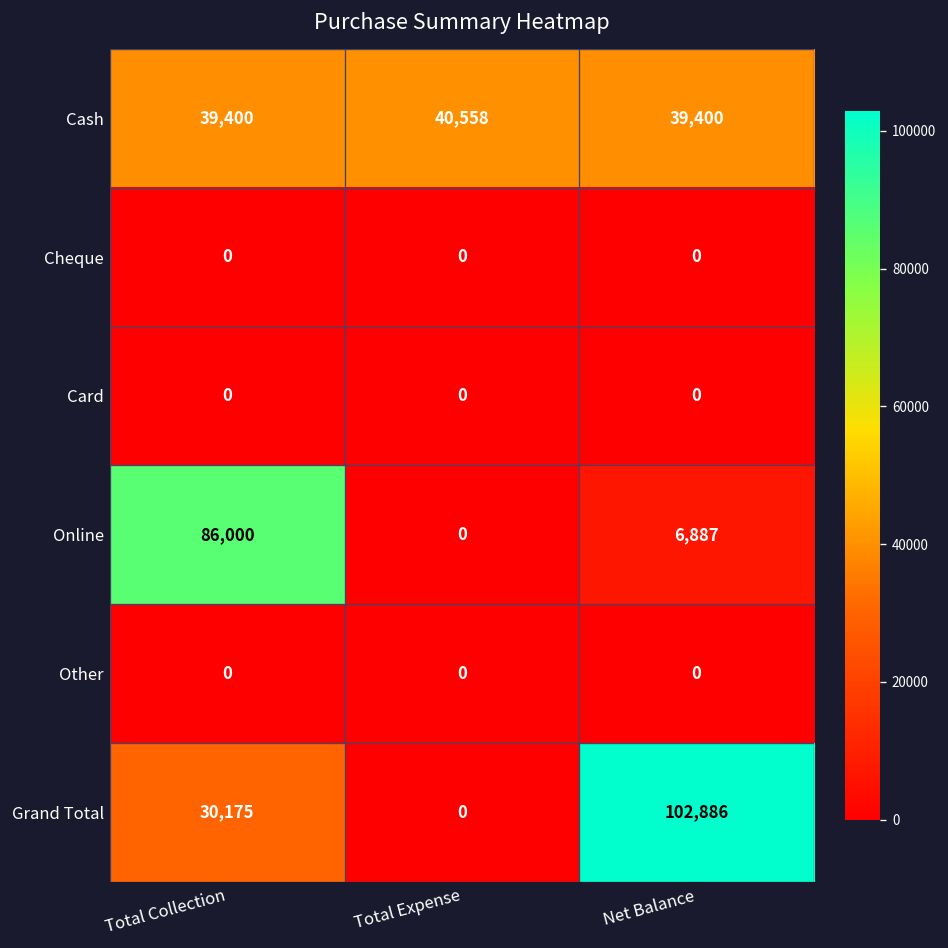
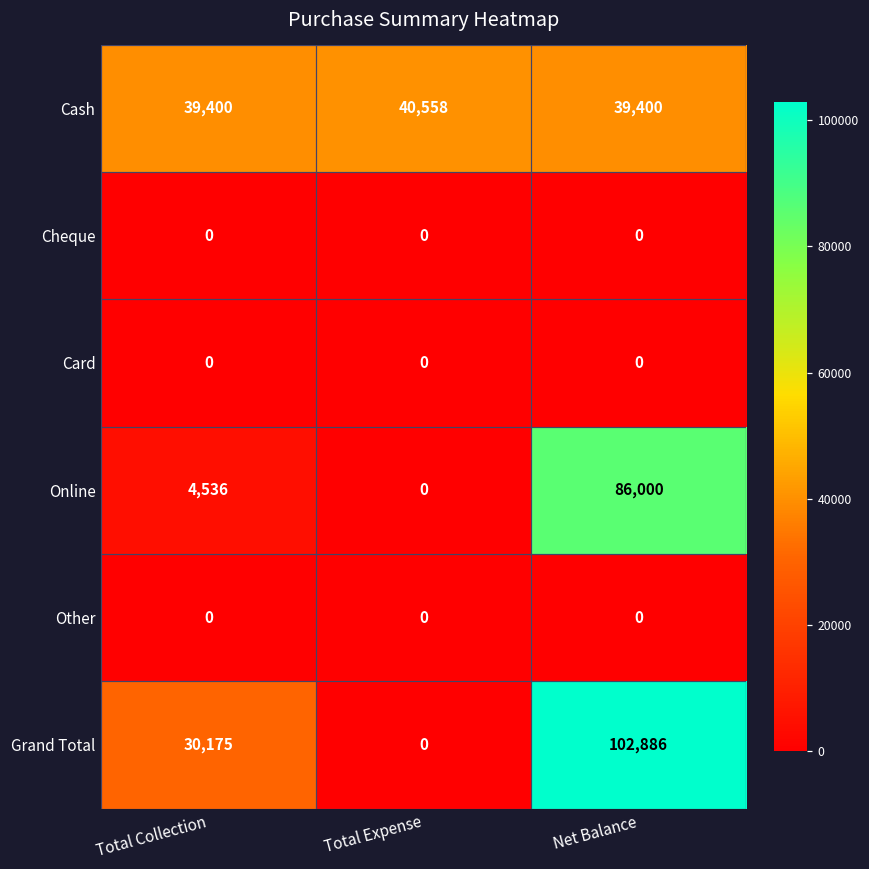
  {
    "Cash": {
      "Total Collection": "39,400",
      "Total Expense": "40,558",
      "Net Balance": "39,400"
    },
    "Cheque": {
      "Total Collection": "0",
      "Total Expense": "0",
      "Net Balance": "0"
    },
    "Card": {
      "Total Collection": "0",
      "Total Expense": "0",
      "Net Balance": "0"
    },
    "Online": {
-     "Total Collection": "86,000",
+     "Total Collection": "4,536",
      "Total Expense": "0",
-     "Net Balance": "6,887"
+     "Net Balance": "86,000"
    },
    "Other": {
      "Total Collection": "0",
      "Total Expense": "0",
      "Net Balance": "0"
    },
    "Grand Total": {
      "Total Collection": "30,175",
      "Total Expense": "0",
      "Net Balance": "102,886"
    }
  }
